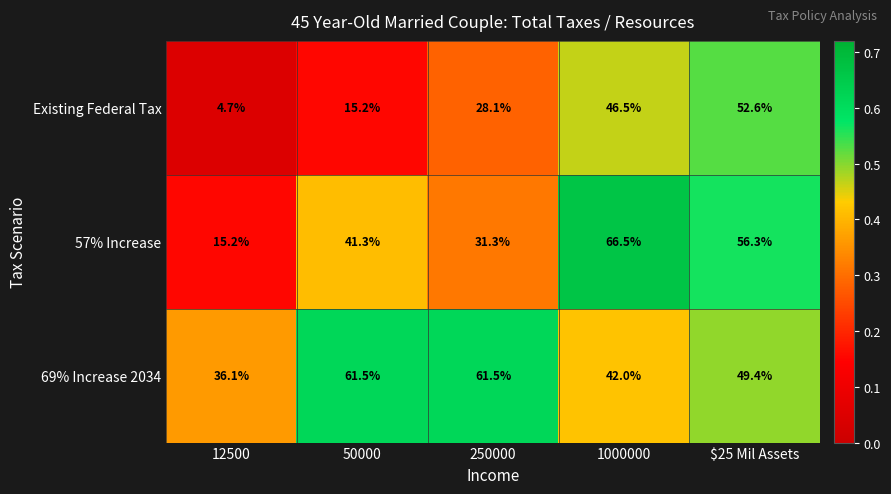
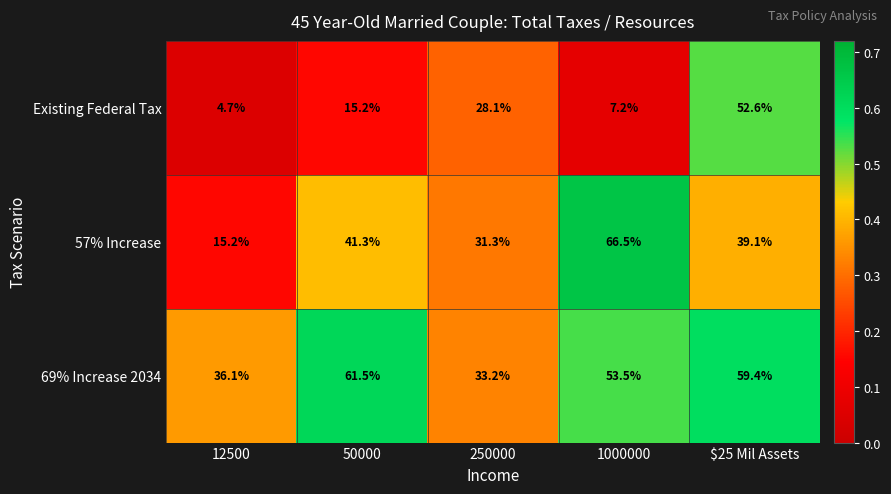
  {
    "Existing Federal Tax": {
      "12500": "4.7%",
      "50000": "15.2%",
      "250000": "28.1%",
-     "1000000": "46.5%",
+     "1000000": "7.2%",
      "$25 Mil Assets": "52.6%"
    },
    "57% Increase": {
      "12500": "15.2%",
      "50000": "41.3%",
      "250000": "31.3%",
      "1000000": "66.5%",
-     "$25 Mil Assets": "56.3%"
+     "$25 Mil Assets": "39.1%"
    },
    "69% Increase 2034": {
      "12500": "36.1%",
      "50000": "61.5%",
-     "250000": "61.5%",
-     "1000000": "42.0%",
-     "$25 Mil Assets": "49.4%"
+     "250000": "33.2%",
+     "1000000": "53.5%",
+     "$25 Mil Assets": "59.4%"
    }
  }
